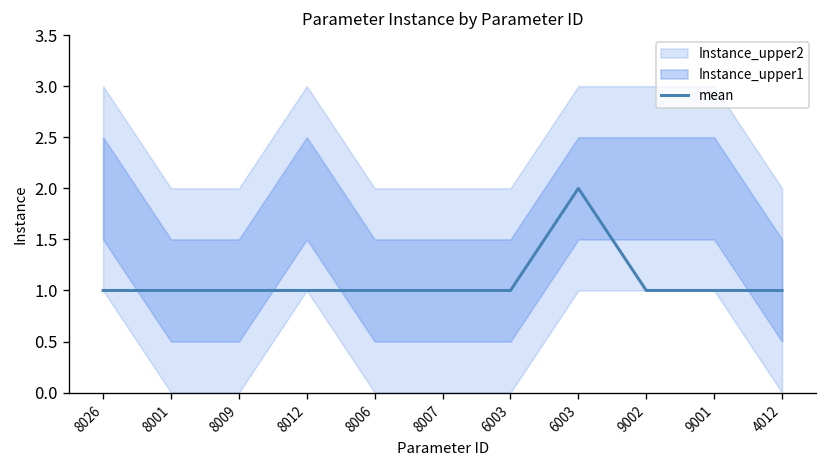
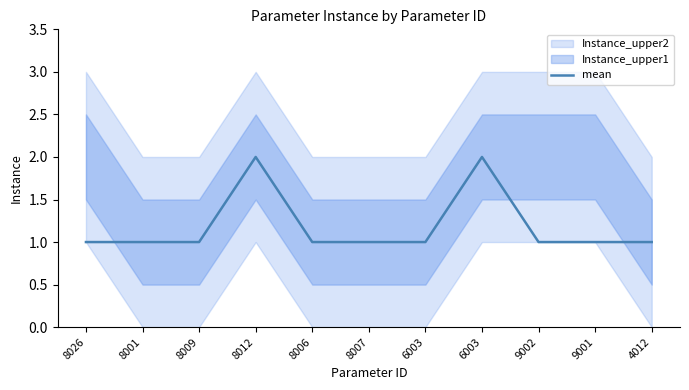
  {
    "mean": {
      "8026": 1,
      "8001": 1,
      "8009": 1,
-     "8012": 1,
+     "8012": 2,
      "8006": 1,
      "8007": 1,
      "9002": 1,
      "9001": 1,
      "4012": 1
    }
  }
